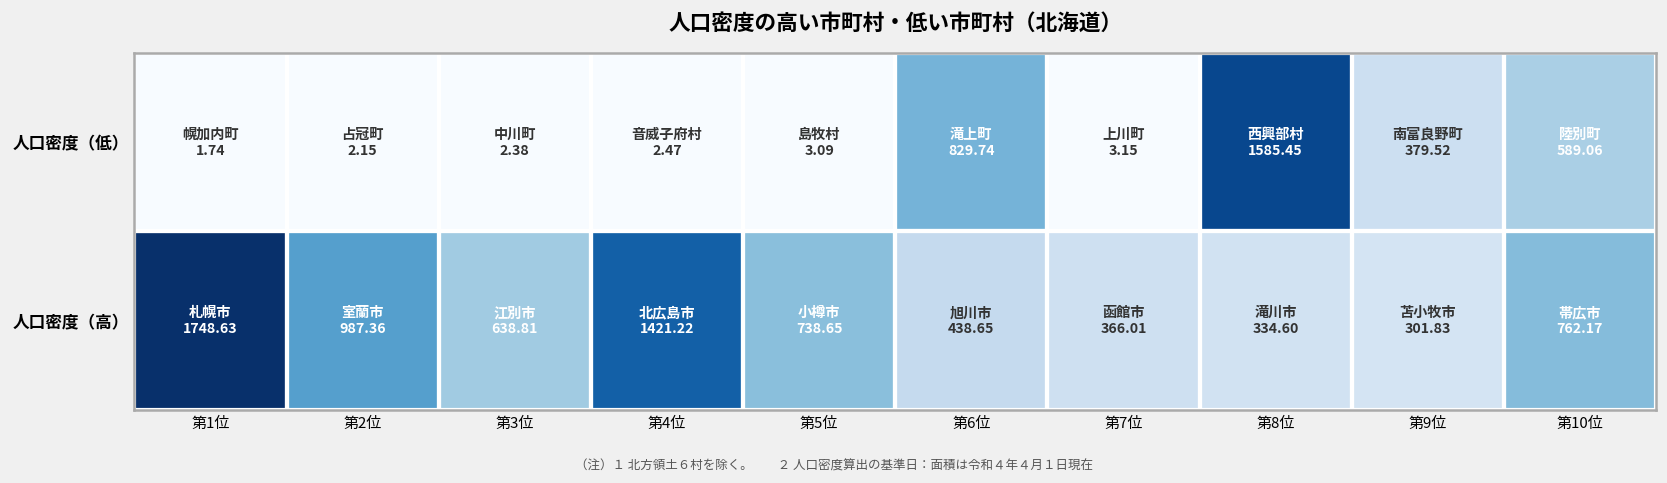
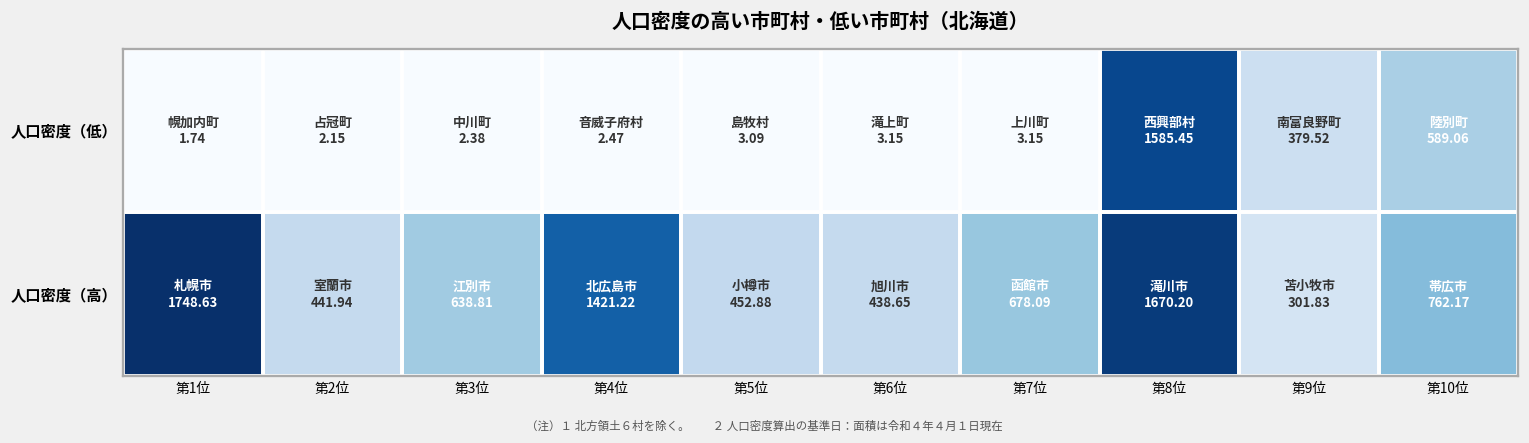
  {
    "人口密度（低）": {
      "第1位": 1.74,
      "第2位": 2.15,
      "第3位": 2.38,
      "第4位": 2.47,
      "第5位": 3.09,
-     "第6位": 829.74,
+     "第6位": 3.15,
      "第7位": 3.15,
      "第8位": 1585.45,
      "第9位": 379.52,
      "第10位": 589.06
    },
    "人口密度（高）": {
      "第1位": 1748.63,
-     "第2位": 987.36,
+     "第2位": 441.94,
      "第3位": 638.81,
      "第4位": 1421.22,
-     "第5位": 738.65,
+     "第5位": 452.88,
      "第6位": 438.65,
-     "第7位": 366.01,
-     "第8位": 334.60,
+     "第7位": 678.09,
+     "第8位": 1670.20,
      "第9位": 301.83,
      "第10位": 762.17
    }
  }
